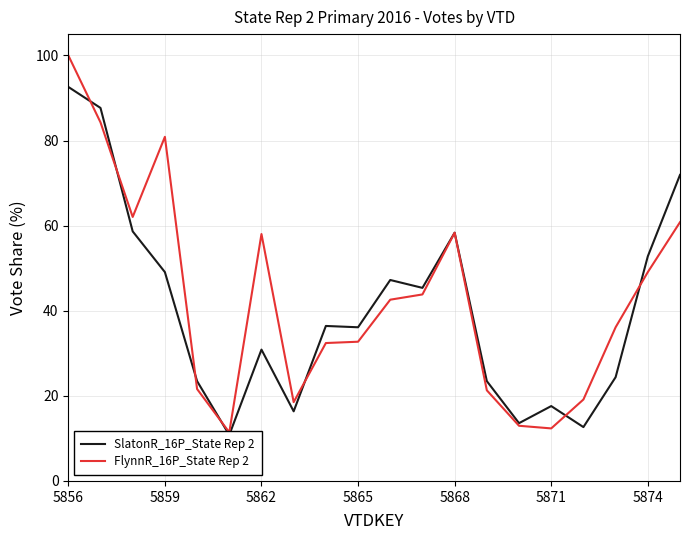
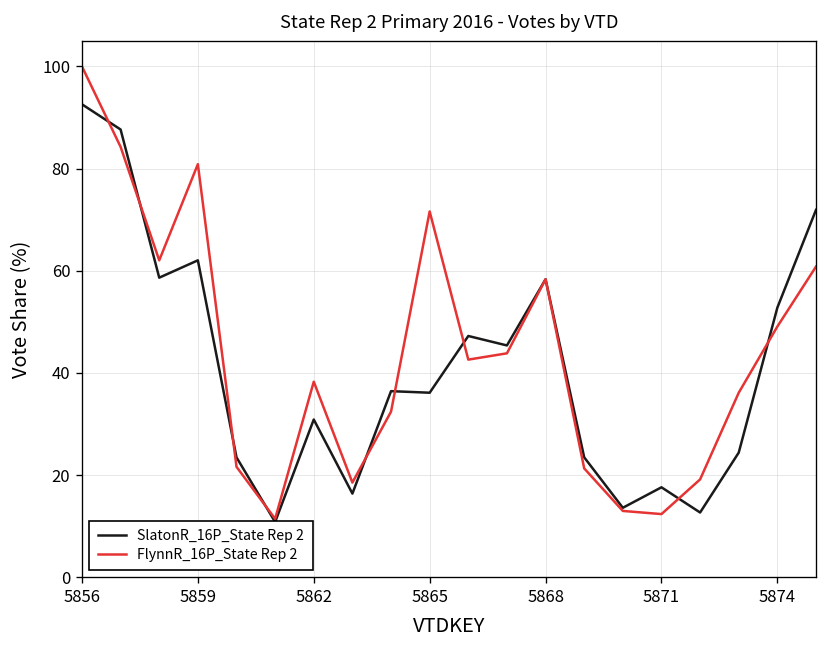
  {
    "SlatonR_16P_State Rep 2": {
      "5856": 93,
-     "5859": 49,
+     "5859": 62,
      "5862": 31,
      "5865": 36,
      "5871": 18,
      "5874": 53
    },
    "FlynnR_16P_State Rep 2": {
      "5856": 100,
      "5859": 81,
-     "5862": 58,
-     "5865": 33,
+     "5862": 38,
+     "5865": 72,
      "5871": 12,
      "5874": 49
    }
  }
